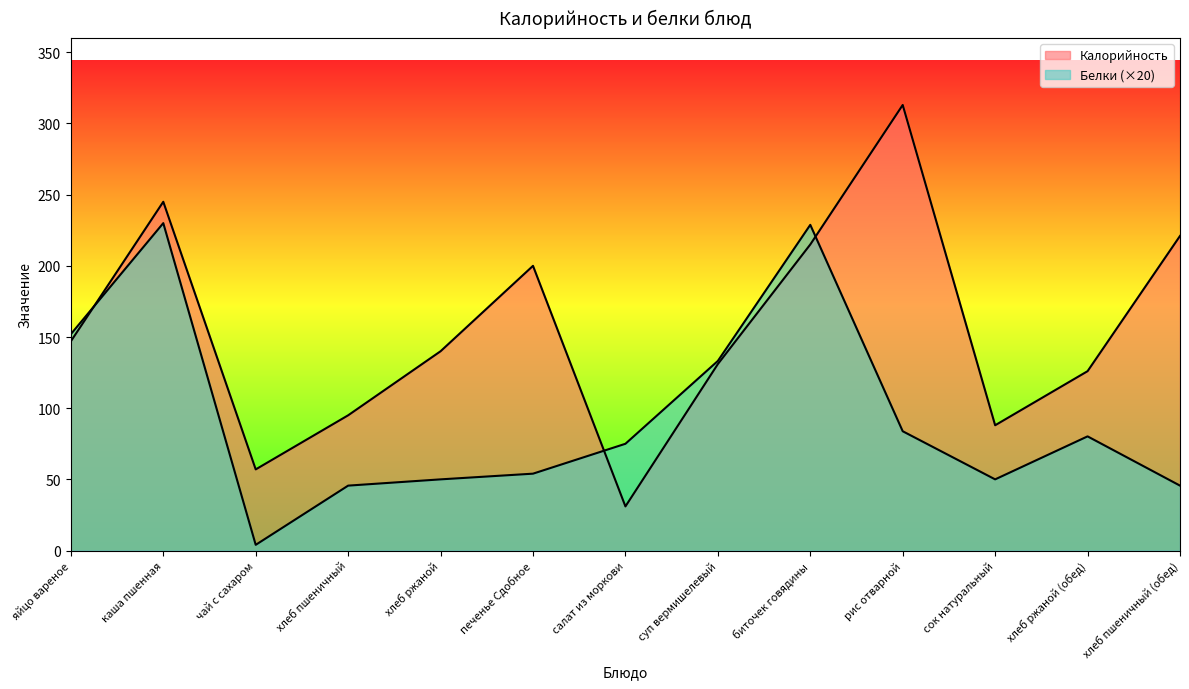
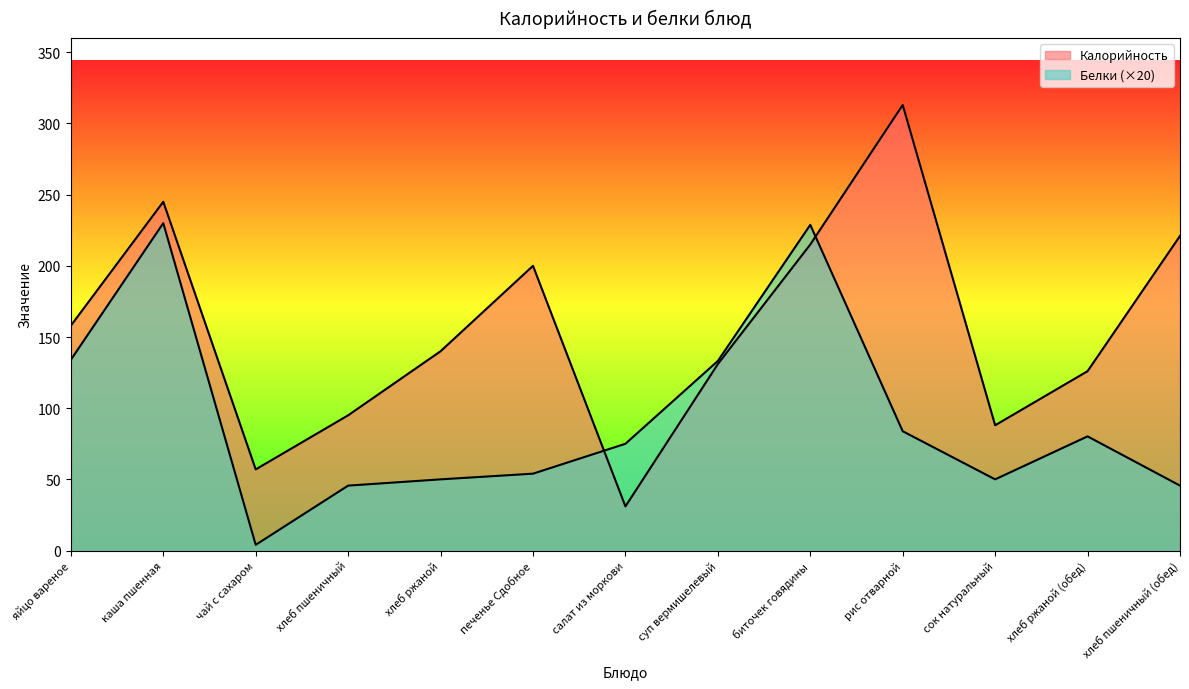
  {
    "Калорийность": {
-     "яйцо вареное": 147,
+     "яйцо вареное": 158,
      "каша пшенная": 245,
      "чай с сахаром": 57,
      "хлеб пшеничный": 95,
      "хлеб ржаной": 140,
      "печенье Сдобное": 200,
      "салат из моркови": 31,
      "суп вермишелевый": 131,
      "биточек говядины": 215,
      "рис отварной": 313,
      "сок натуральный": 88,
      "хлеб ржаной (обед)": 126,
      "хлеб пшеничный (обед)": 221
    },
    "Белки (×20)": {
-     "яйцо вареное": 152,
+     "яйцо вареное": 134,
      "каша пшенная": 230,
      "чай с сахаром": 4,
      "хлеб пшеничный": 46,
      "хлеб ржаной": 50,
      "печенье Сдобное": 54,
      "салат из моркови": 75,
      "суп вермишелевый": 133,
      "биточек говядины": 229,
      "рис отварной": 84,
      "сок натуральный": 50,
      "хлеб ржаной (обед)": 80,
      "хлеб пшеничный (обед)": 46
    }
  }
